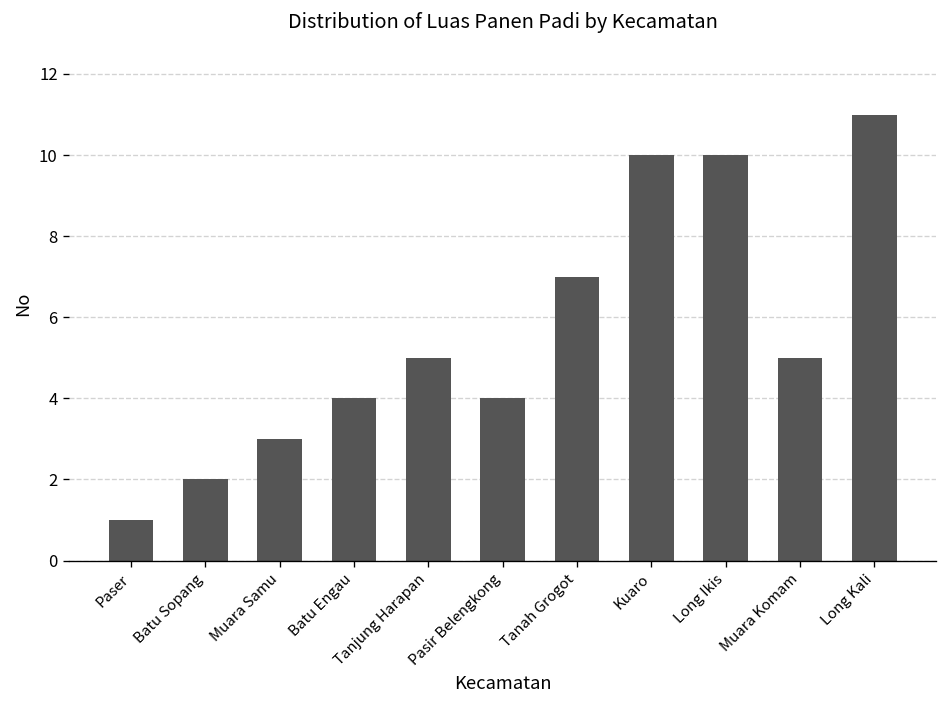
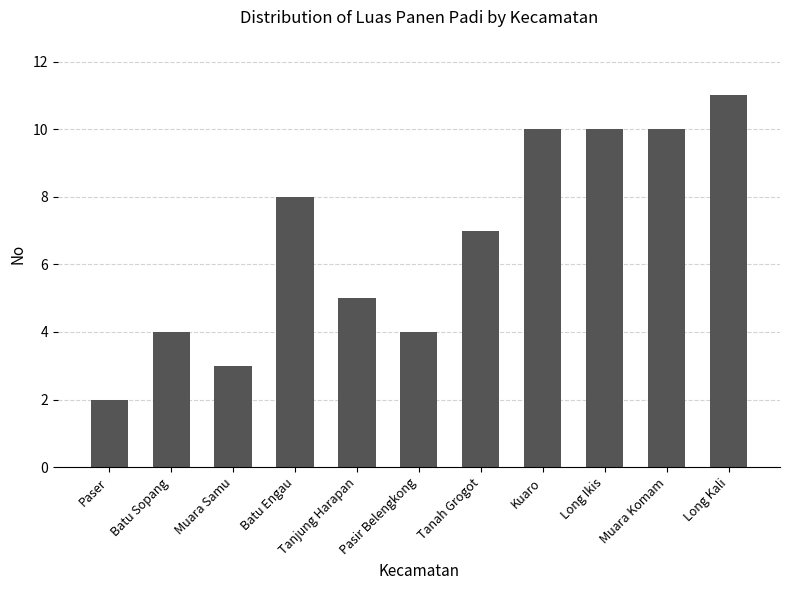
  {
-   "Paser": 1,
-   "Batu Sopang": 2,
+   "Paser": 2,
+   "Batu Sopang": 4,
    "Muara Samu": 3,
-   "Batu Engau": 4,
+   "Batu Engau": 8,
    "Tanjung Harapan": 5,
    "Pasir Belengkong": 4,
    "Tanah Grogot": 7,
    "Kuaro": 10,
    "Long Ikis": 10,
-   "Muara Komam": 5,
+   "Muara Komam": 10,
    "Long Kali": 11
  }
